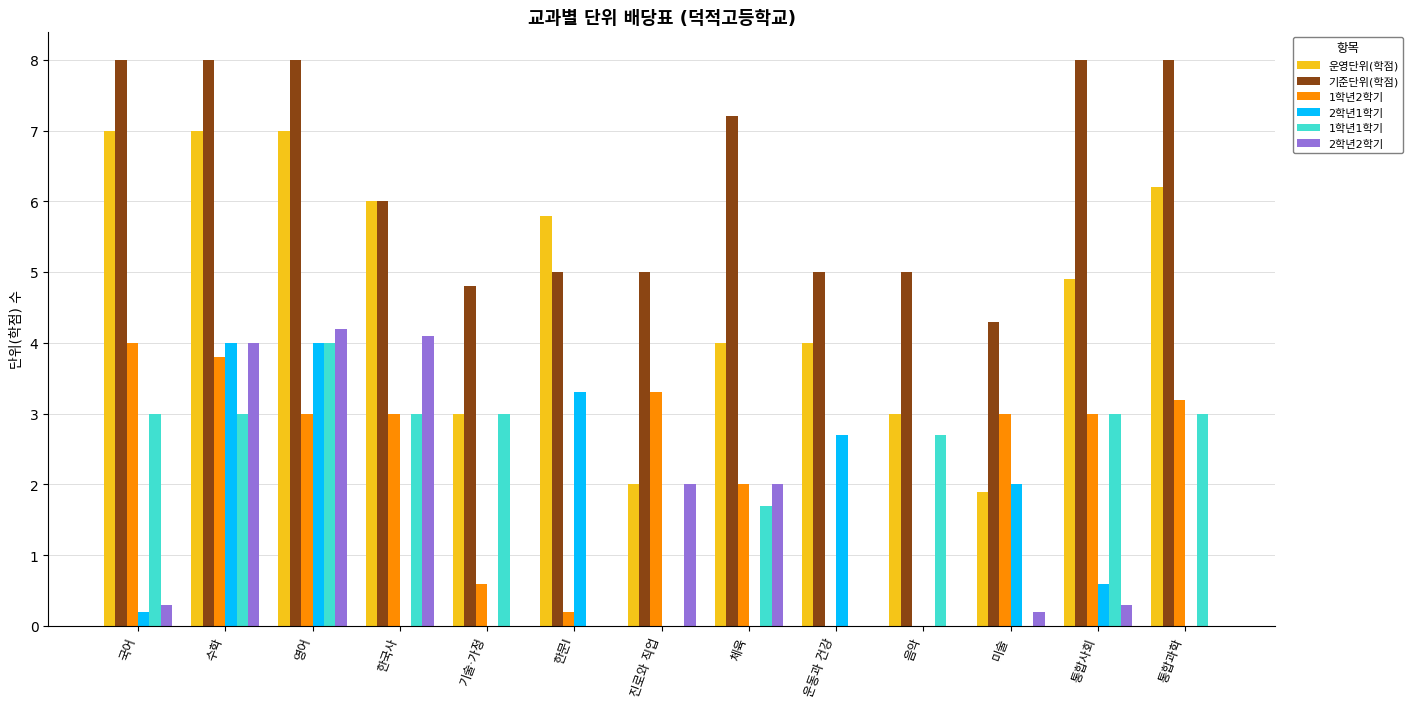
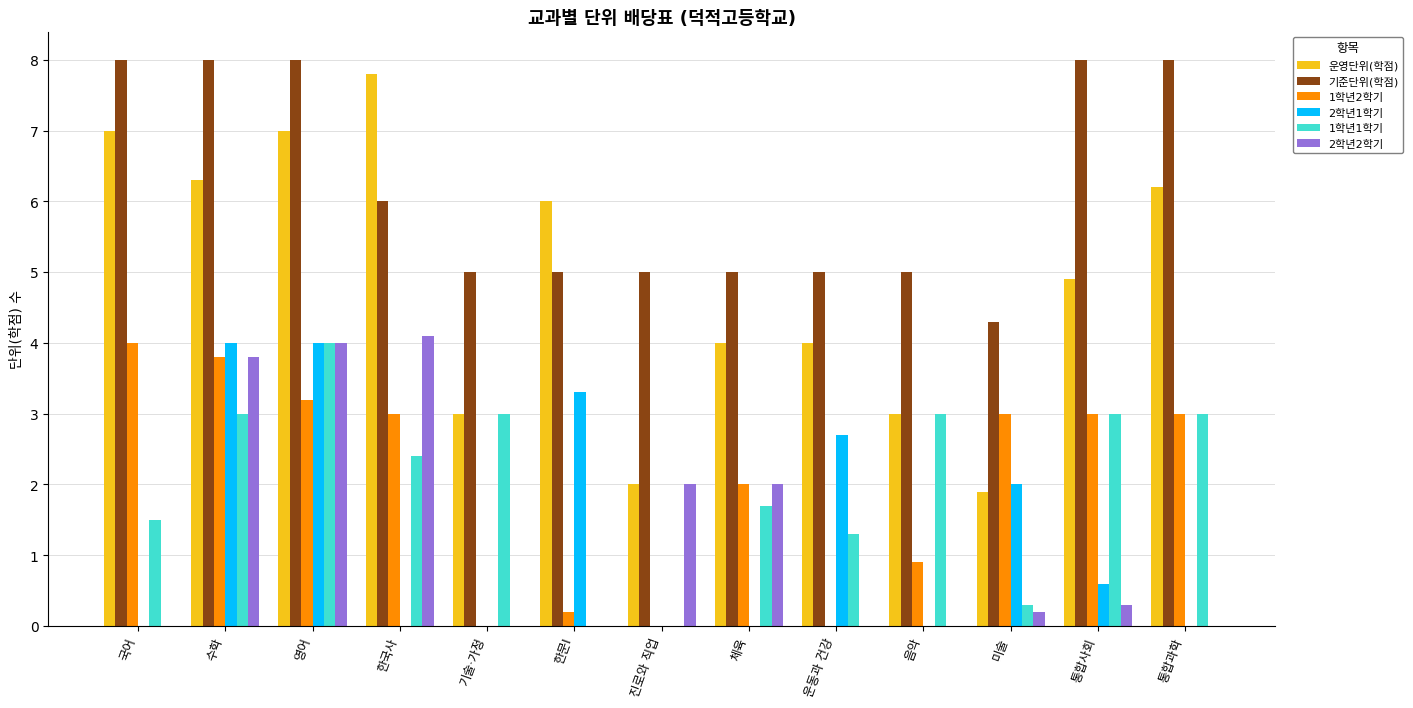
  {
    "운영단위(학점)": {
      "국어": 7.0,
-     "수학": 7.0,
+     "수학": 6.3,
      "영어": 7.0,
-     "한국사": 6.0,
+     "한국사": 7.8,
      "기술·가정": 3.0,
-     "한문Ⅰ": 5.8,
+     "한문Ⅰ": 6.0,
      "진로와 직업": 2.0,
      "체육": 4.0,
      "운동과 건강": 4.0,
      "음악": 3.0,
      "미술": 1.9,
      "통합사회": 4.9,
      "통합과학": 6.2
    },
    "기준단위(학점)": {
      "국어": 8.0,
      "수학": 8.0,
      "영어": 8.0,
      "한국사": 6.0,
-     "기술·가정": 4.8,
+     "기술·가정": 5.0,
      "한문Ⅰ": 5.0,
      "진로와 직업": 5.0,
-     "체육": 7.2,
+     "체육": 5.0,
      "운동과 건강": 5.0,
      "음악": 5.0,
      "미술": 4.3,
      "통합사회": 8.0,
      "통합과학": 8.0
    },
    "1학년2학기": {
      "국어": 4.0,
      "수학": 3.8,
-     "영어": 3.0,
+     "영어": 3.2,
      "한국사": 3.0,
-     "기술·가정": 0.6,
+     "기술·가정": 0.0,
      "한문Ⅰ": 0.2,
-     "진로와 직업": 3.3,
+     "진로와 직업": 0.0,
      "체육": 2.0,
      "운동과 건강": 0.0,
-     "음악": 0.0,
+     "음악": 0.9,
      "미술": 3.0,
      "통합사회": 3.0,
-     "통합과학": 3.2
+     "통합과학": 3.0
    },
    "2학년1학기": {
-     "국어": 0.2,
+     "국어": 0.0,
      "수학": 4.0,
      "영어": 4.0,
      "한국사": 0.0,
      "기술·가정": 0.0,
      "한문Ⅰ": 3.3,
      "진로와 직업": 0.0,
      "체육": 0.0,
      "운동과 건강": 2.7,
      "음악": 0.0,
      "미술": 2.0,
      "통합사회": 0.6,
      "통합과학": 0.0
    },
    "1학년1학기": {
-     "국어": 3.0,
+     "국어": 1.5,
      "수학": 3.0,
      "영어": 4.0,
-     "한국사": 3.0,
+     "한국사": 2.4,
      "기술·가정": 3.0,
      "한문Ⅰ": 0.0,
      "진로와 직업": 0.0,
      "체육": 1.7,
-     "운동과 건강": 0.0,
-     "음악": 2.7,
-     "미술": 0.0,
+     "운동과 건강": 1.3,
+     "음악": 3.0,
+     "미술": 0.3,
      "통합사회": 3.0,
      "통합과학": 3.0
    },
    "2학년2학기": {
-     "국어": 0.3,
-     "수학": 4.0,
-     "영어": 4.2,
+     "국어": 0.0,
+     "수학": 3.8,
+     "영어": 4.0,
      "한국사": 4.1,
      "기술·가정": 0.0,
      "한문Ⅰ": 0.0,
      "진로와 직업": 2.0,
      "체육": 2.0,
      "운동과 건강": 0.0,
      "음악": 0.0,
      "미술": 0.2,
      "통합사회": 0.3,
      "통합과학": 0.0
    }
  }
